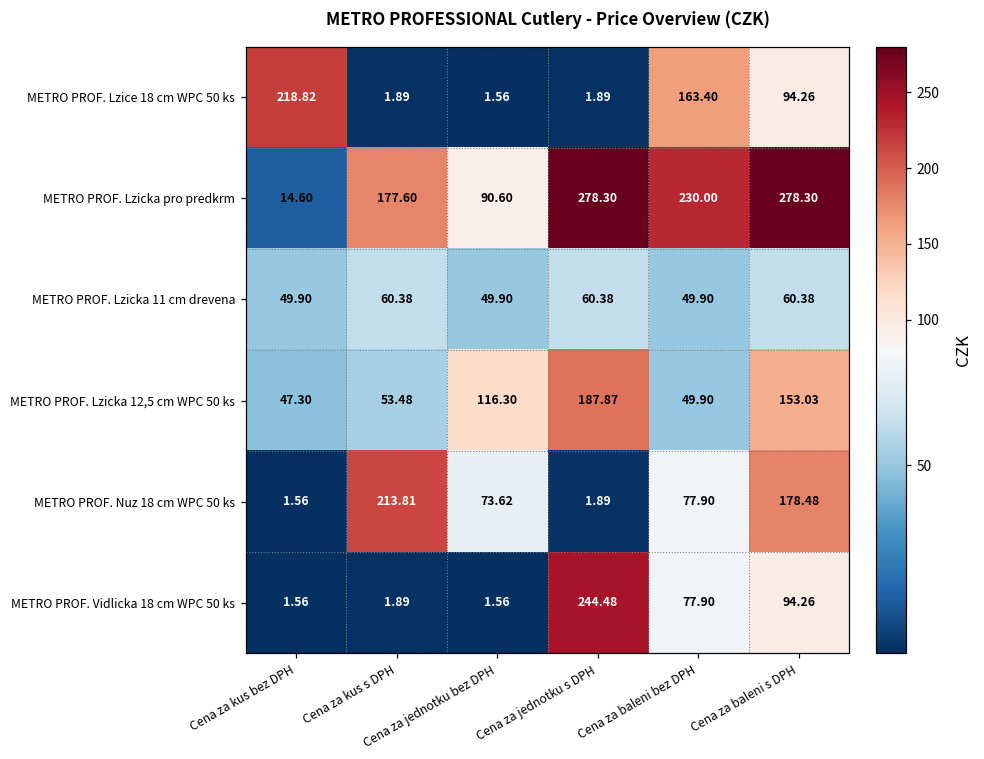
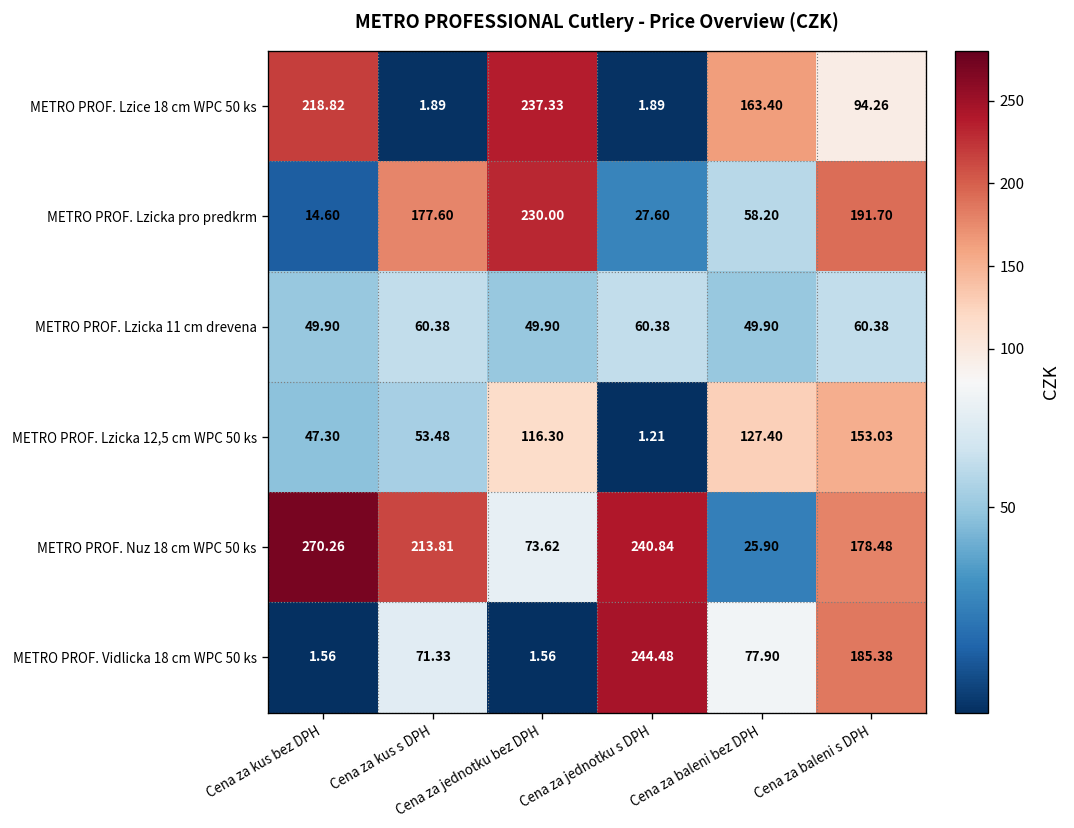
  {
    "METRO PROF. Lzice 18 cm WPC 50 ks": {
      "Cena za kus bez DPH": 218.82,
      "Cena za kus s DPH": 1.89,
-     "Cena za jednotku bez DPH": 1.56,
+     "Cena za jednotku bez DPH": 237.33,
      "Cena za jednotku s DPH": 1.89,
      "Cena za baleni bez DPH": 163.40,
      "Cena za baleni s DPH": 94.26
    },
    "METRO PROF. Lzicka pro predkrm": {
      "Cena za kus bez DPH": 14.60,
      "Cena za kus s DPH": 177.60,
-     "Cena za jednotku bez DPH": 90.60,
-     "Cena za jednotku s DPH": 278.30,
-     "Cena za baleni bez DPH": 230.00,
-     "Cena za baleni s DPH": 278.30
+     "Cena za jednotku bez DPH": 230.00,
+     "Cena za jednotku s DPH": 27.60,
+     "Cena za baleni bez DPH": 58.20,
+     "Cena za baleni s DPH": 191.70
    },
    "METRO PROF. Lzicka 11 cm drevena": {
      "Cena za kus bez DPH": 49.90,
      "Cena za kus s DPH": 60.38,
      "Cena za jednotku bez DPH": 49.90,
      "Cena za jednotku s DPH": 60.38,
      "Cena za baleni bez DPH": 49.90,
      "Cena za baleni s DPH": 60.38
    },
    "METRO PROF. Lzicka 12,5 cm WPC 50 ks": {
      "Cena za kus bez DPH": 47.30,
      "Cena za kus s DPH": 53.48,
      "Cena za jednotku bez DPH": 116.30,
-     "Cena za jednotku s DPH": 187.87,
-     "Cena za baleni bez DPH": 49.90,
+     "Cena za jednotku s DPH": 1.21,
+     "Cena za baleni bez DPH": 127.40,
      "Cena za baleni s DPH": 153.03
    },
    "METRO PROF. Nuz 18 cm WPC 50 ks": {
-     "Cena za kus bez DPH": 1.56,
+     "Cena za kus bez DPH": 270.26,
      "Cena za kus s DPH": 213.81,
      "Cena za jednotku bez DPH": 73.62,
-     "Cena za jednotku s DPH": 1.89,
-     "Cena za baleni bez DPH": 77.90,
+     "Cena za jednotku s DPH": 240.84,
+     "Cena za baleni bez DPH": 25.90,
      "Cena za baleni s DPH": 178.48
    },
    "METRO PROF. Vidlicka 18 cm WPC 50 ks": {
      "Cena za kus bez DPH": 1.56,
-     "Cena za kus s DPH": 1.89,
+     "Cena za kus s DPH": 71.33,
      "Cena za jednotku bez DPH": 1.56,
      "Cena za jednotku s DPH": 244.48,
      "Cena za baleni bez DPH": 77.90,
-     "Cena za baleni s DPH": 94.26
+     "Cena za baleni s DPH": 185.38
    }
  }
